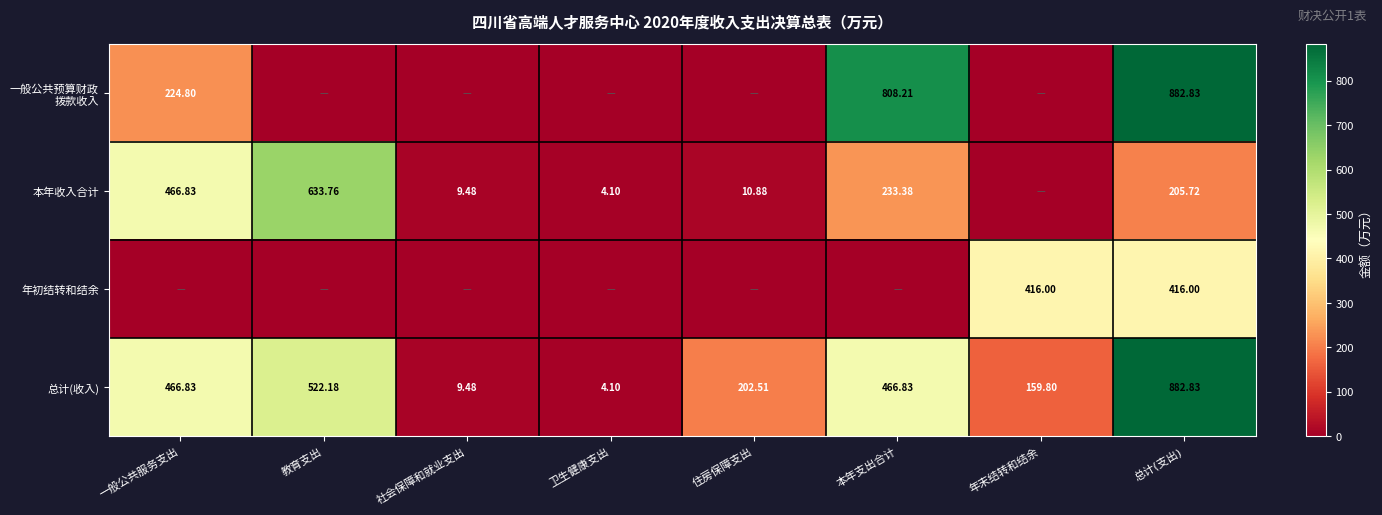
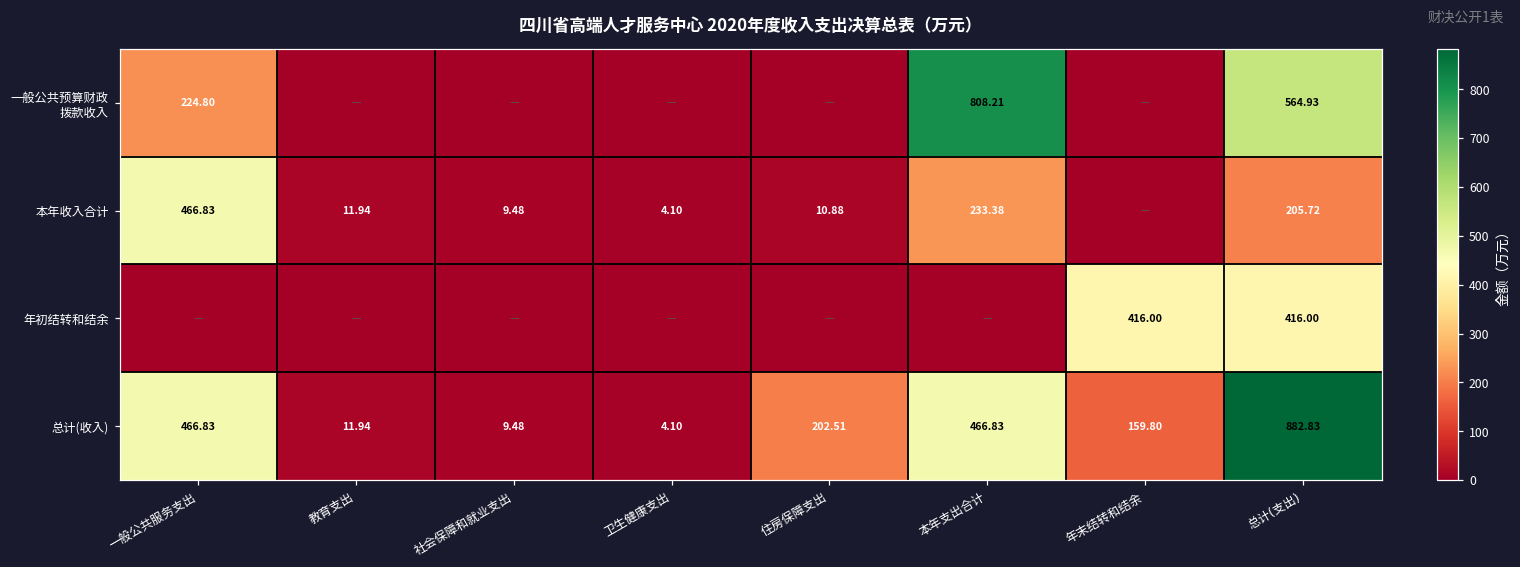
  {
    "一般公共预算财政 拨款收入": {
      "一般公共服务支出": 224.80,
      "本年支出合计": 808.21,
-     "总计(支出)": 882.83
+     "总计(支出)": 564.93
    },
    "本年收入合计": {
      "一般公共服务支出": 466.83,
-     "教育支出": 633.76,
+     "教育支出": 11.94,
      "社会保障和就业支出": 9.48,
      "卫生健康支出": 4.10,
      "住房保障支出": 10.88,
      "本年支出合计": 233.38,
      "总计(支出)": 205.72
    },
    "年初结转和结余": {
      "年末结转和结余": 416.00,
      "总计(支出)": 416.00
    },
    "总计(收入)": {
      "一般公共服务支出": 466.83,
-     "教育支出": 522.18,
+     "教育支出": 11.94,
      "社会保障和就业支出": 9.48,
      "卫生健康支出": 4.10,
      "住房保障支出": 202.51,
      "本年支出合计": 466.83,
      "年末结转和结余": 159.80,
      "总计(支出)": 882.83
    }
  }
